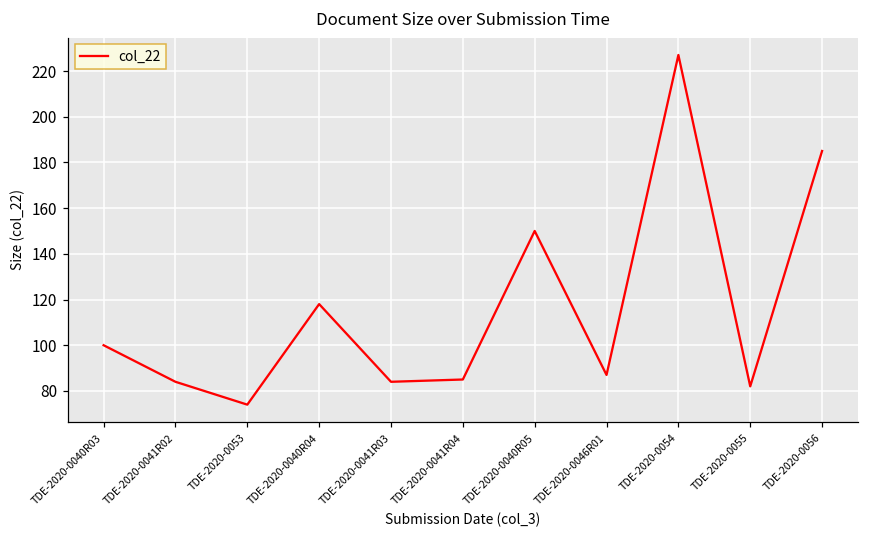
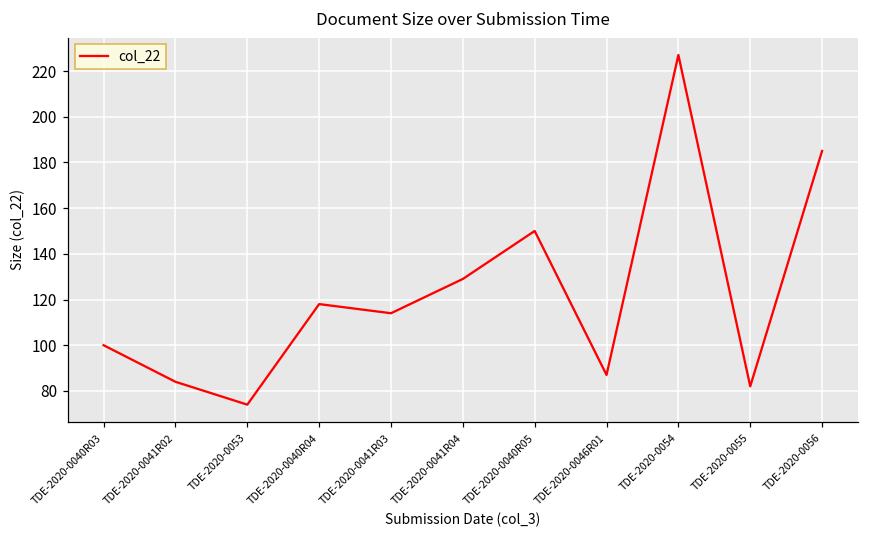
  {
    "TDE-2020-0040R03": 100,
    "TDE-2020-0041R02": 84,
    "TDE-2020-0053": 74,
    "TDE-2020-0040R04": 118,
-   "TDE-2020-0041R03": 84,
-   "TDE-2020-0041R04": 85,
+   "TDE-2020-0041R03": 114,
+   "TDE-2020-0041R04": 129,
    "TDE-2020-0040R05": 150,
    "TDE-2020-0046R01": 87,
    "TDE-2020-0054": 227,
    "TDE-2020-0055": 82,
    "TDE-2020-0056": 185
  }
